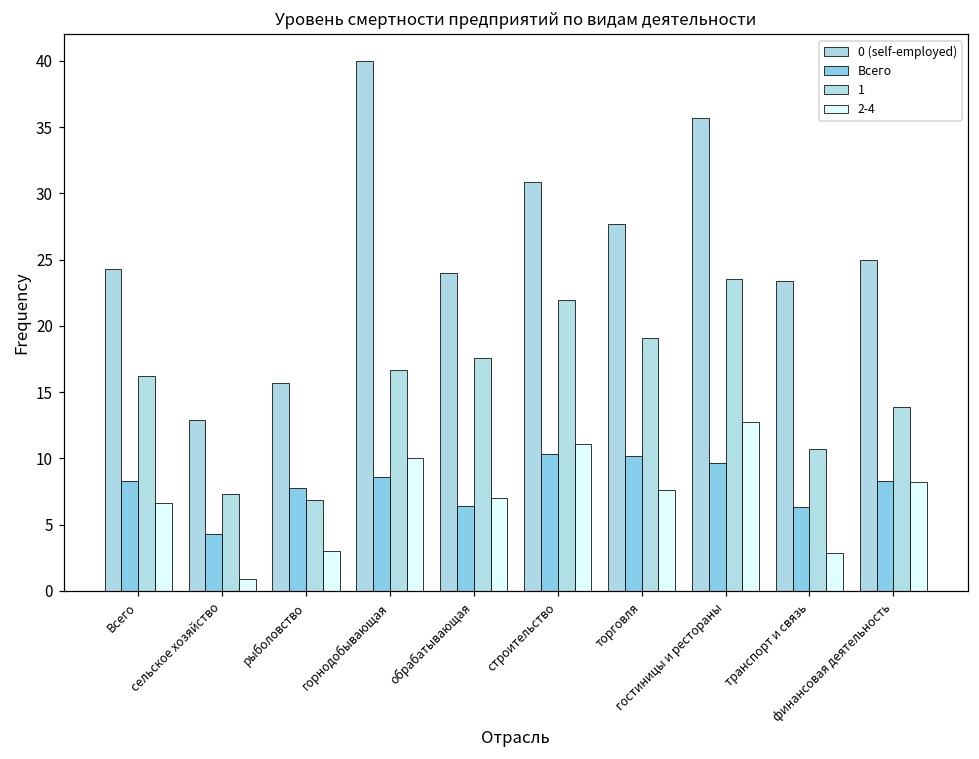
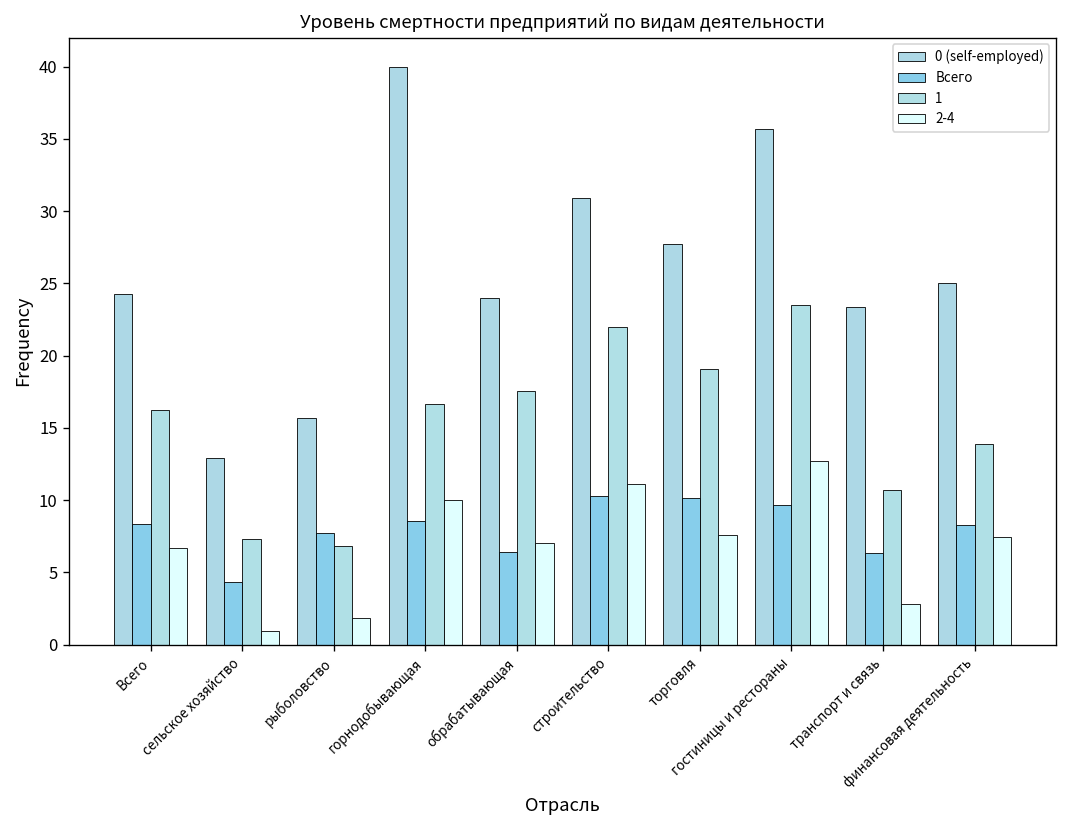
  {
    "2-4": {
      "Всего": 6.7,
      "сельское хозяйство": 0.9,
-     "рыболовство": 3.0,
+     "рыболовство": 1.8,
      "горнодобывающая": 10.0,
      "обрабатывающая": 7.0,
      "строительство": 11.1,
      "торговля": 7.6,
      "гостиницы и рестораны": 12.7,
      "транспорт и связь": 2.8,
-     "финансовая деятельность": 8.2
+     "финансовая деятельность": 7.4
    }
  }
